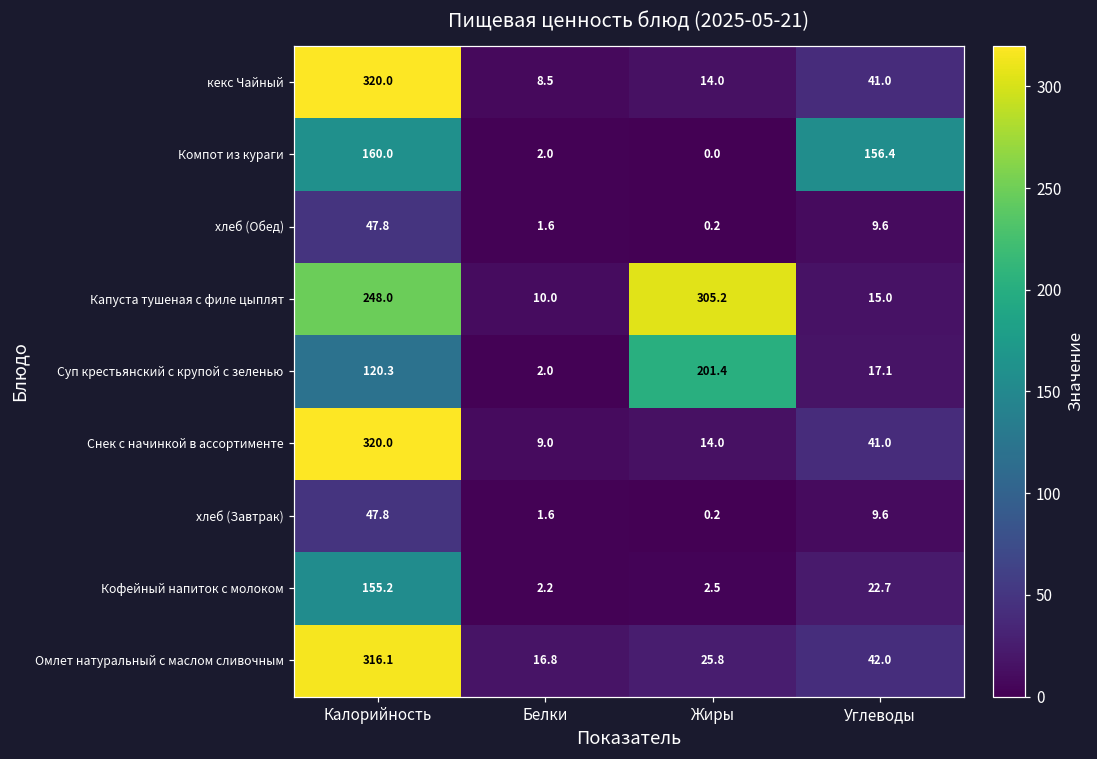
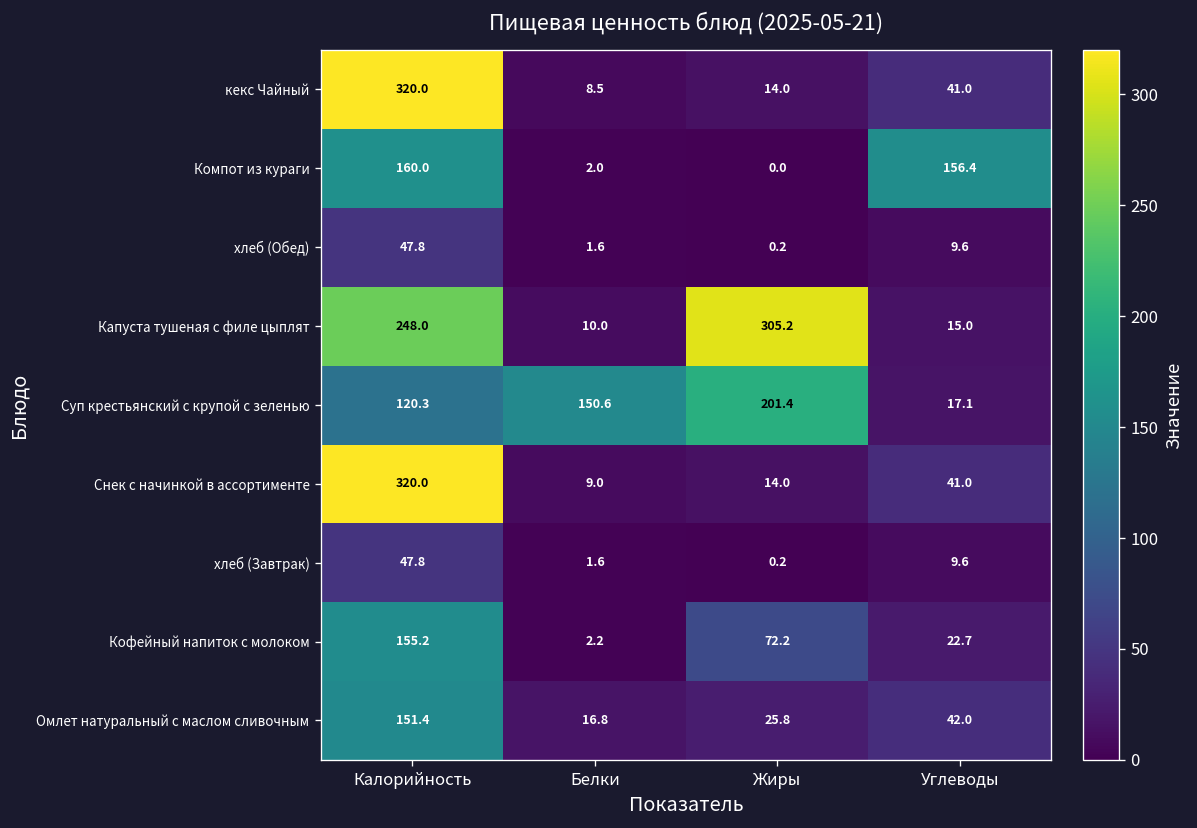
  {
    "кекс Чайный": {
      "Калорийность": 320.0,
      "Белки": 8.5,
      "Жиры": 14.0,
      "Углеводы": 41.0
    },
    "Компот из кураги": {
      "Калорийность": 160.0,
      "Белки": 2.0,
      "Жиры": 0.0,
      "Углеводы": 156.4
    },
    "хлеб (Обед)": {
      "Калорийность": 47.8,
      "Белки": 1.6,
      "Жиры": 0.2,
      "Углеводы": 9.6
    },
    "Капуста тушеная с филе цыплят": {
      "Калорийность": 248.0,
      "Белки": 10.0,
      "Жиры": 305.2,
      "Углеводы": 15.0
    },
    "Суп крестьянский с крупой с зеленью": {
      "Калорийность": 120.3,
-     "Белки": 2.0,
+     "Белки": 150.6,
      "Жиры": 201.4,
      "Углеводы": 17.1
    },
    "Снек с начинкой в ассортименте": {
      "Калорийность": 320.0,
      "Белки": 9.0,
      "Жиры": 14.0,
      "Углеводы": 41.0
    },
    "хлеб (Завтрак)": {
      "Калорийность": 47.8,
      "Белки": 1.6,
      "Жиры": 0.2,
      "Углеводы": 9.6
    },
    "Кофейный напиток с молоком": {
      "Калорийность": 155.2,
      "Белки": 2.2,
-     "Жиры": 2.5,
+     "Жиры": 72.2,
      "Углеводы": 22.7
    },
    "Омлет натуральный с маслом сливочным": {
-     "Калорийность": 316.1,
+     "Калорийность": 151.4,
      "Белки": 16.8,
      "Жиры": 25.8,
      "Углеводы": 42.0
    }
  }
